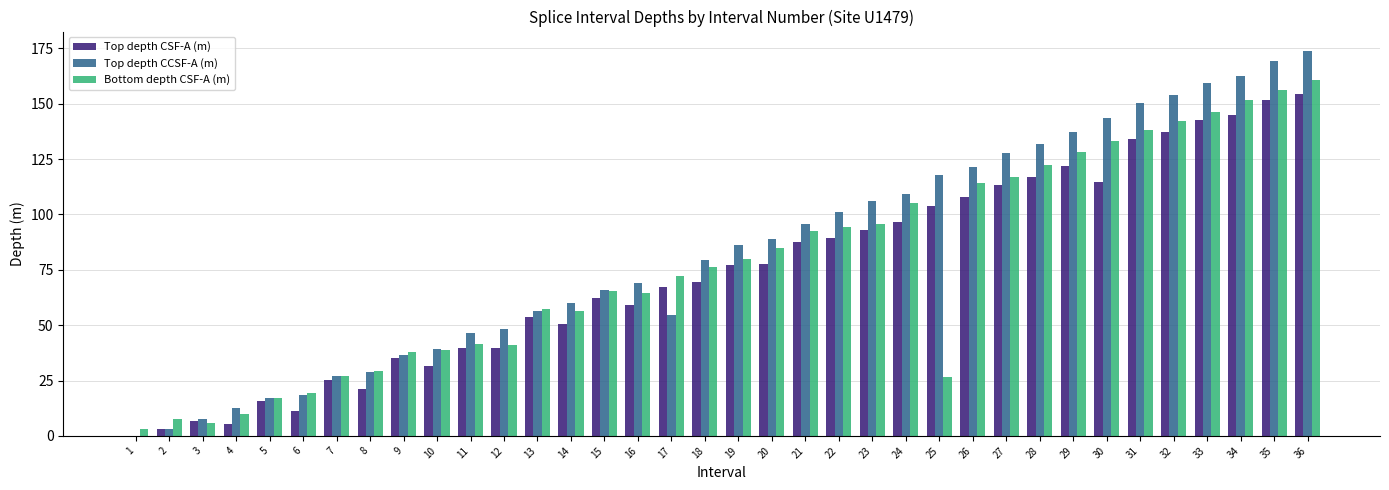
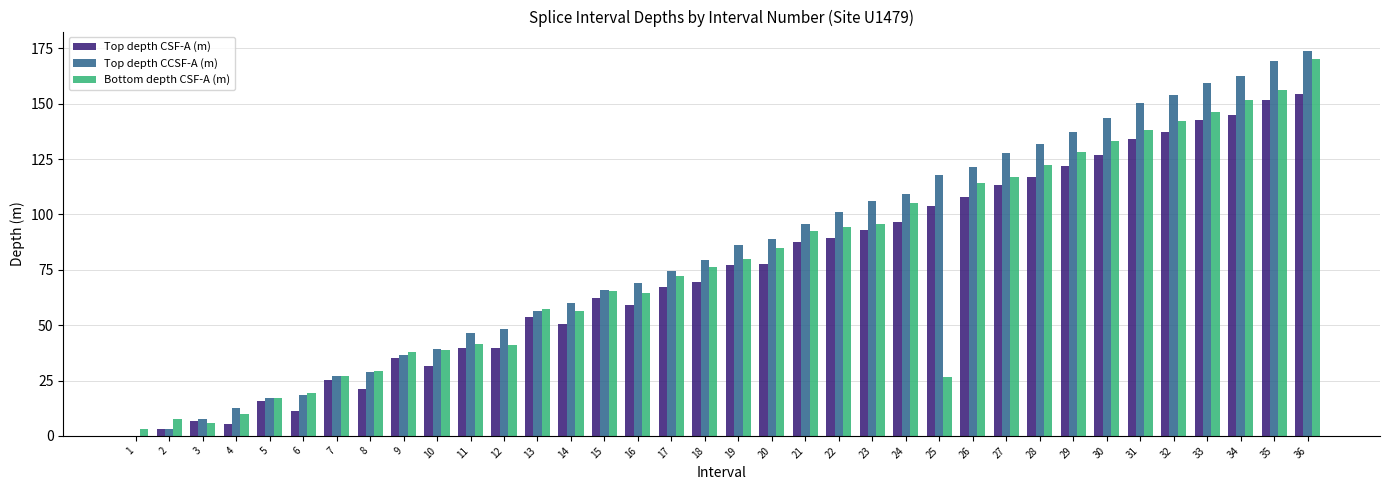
  {
    "Top depth CSF-A (m)": {
      "1": 0,
      "2": 3,
      "3": 7,
      "4": 5,
      "5": 16,
      "6": 11,
      "7": 25,
      "8": 21,
      "9": 35,
      "10": 31,
      "11": 40,
      "12": 40,
      "13": 54,
      "14": 50,
      "15": 62,
      "16": 59,
      "17": 67,
      "18": 70,
      "19": 77,
      "20": 78,
      "21": 87,
      "22": 89,
      "23": 93,
      "24": 96,
      "25": 104,
      "26": 108,
      "27": 113,
      "28": 117,
      "29": 122,
-     "30": 115,
+     "30": 127,
      "31": 134,
      "32": 137,
      "33": 143,
      "34": 145,
      "35": 152,
      "36": 154
    },
    "Top depth CCSF-A (m)": {
      "1": 0,
      "2": 3,
      "3": 8,
      "4": 13,
      "5": 17,
      "6": 19,
      "7": 27,
      "8": 29,
      "9": 37,
      "10": 39,
      "11": 46,
      "12": 48,
      "13": 56,
      "14": 60,
      "15": 66,
      "16": 69,
-     "17": 55,
+     "17": 75,
      "18": 79,
      "19": 86,
      "20": 89,
      "21": 96,
      "22": 101,
      "23": 106,
      "24": 109,
      "25": 118,
      "26": 121,
      "27": 128,
      "28": 132,
      "29": 137,
      "30": 144,
      "31": 150,
      "32": 154,
      "33": 159,
      "34": 163,
      "35": 169,
      "36": 174
    },
    "Bottom depth CSF-A (m)": {
      "1": 3,
      "2": 7,
      "3": 6,
      "4": 10,
      "5": 17,
      "6": 19,
      "7": 27,
      "8": 29,
      "9": 38,
      "10": 39,
      "11": 42,
      "12": 41,
      "13": 57,
      "14": 56,
      "15": 65,
      "16": 65,
      "17": 72,
      "18": 76,
      "19": 80,
      "20": 85,
      "21": 93,
      "22": 94,
      "23": 96,
      "24": 105,
      "25": 27,
      "26": 114,
      "27": 117,
      "28": 122,
      "29": 128,
      "30": 133,
      "31": 138,
      "32": 142,
      "33": 146,
      "34": 151,
      "35": 156,
-     "36": 160
+     "36": 170
    }
  }
